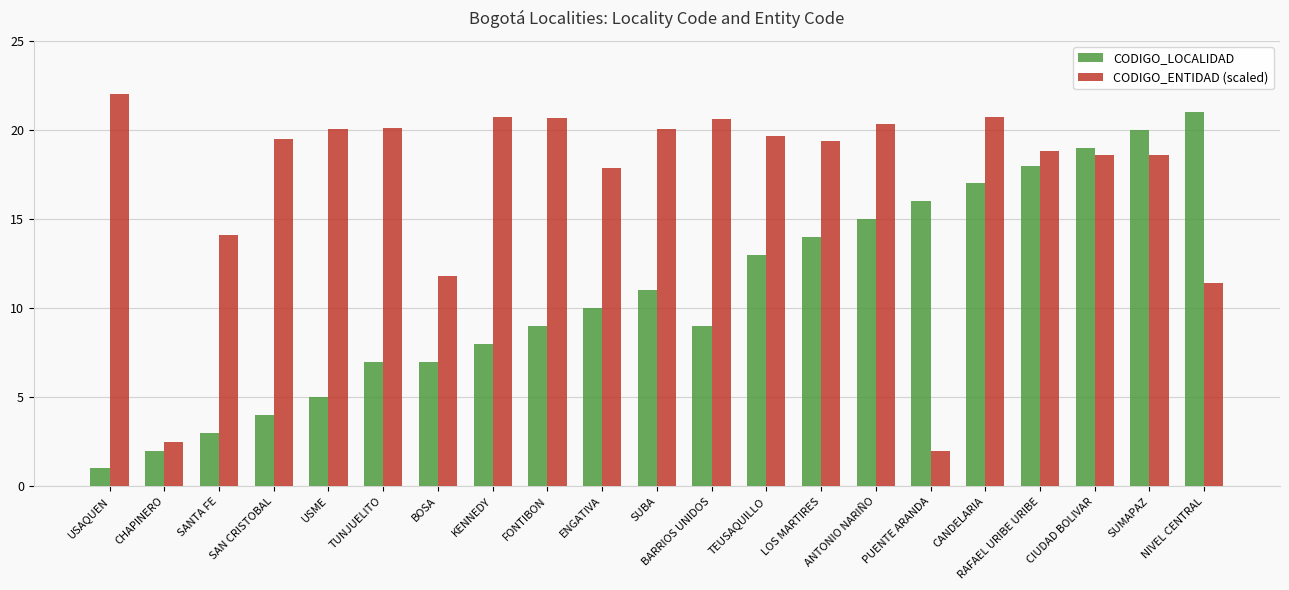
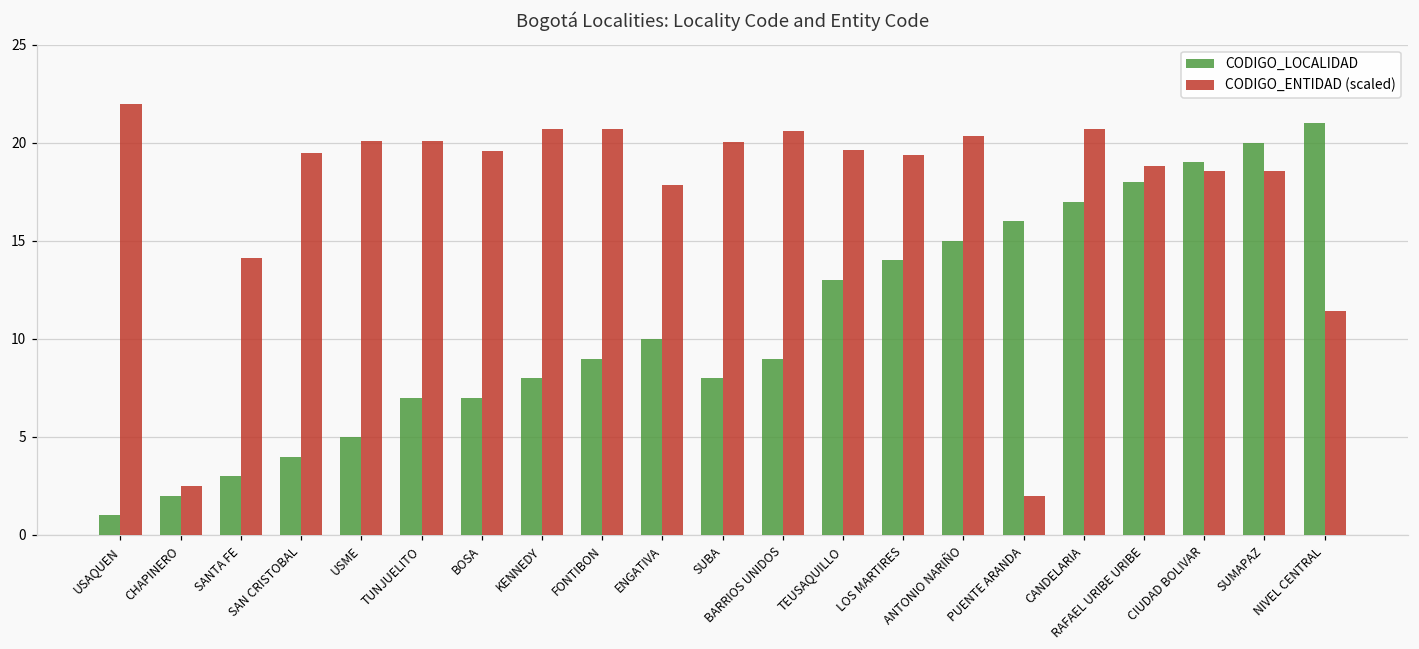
  {
    "CODIGO_LOCALIDAD": {
      "USAQUEN": 1,
      "CHAPINERO": 2,
      "SANTA FE": 3,
      "SAN CRISTOBAL": 4,
      "USME": 5,
      "TUNJUELITO": 7,
      "BOSA": 7,
      "KENNEDY": 8,
      "FONTIBON": 9,
      "ENGATIVA": 10,
-     "SUBA": 11,
+     "SUBA": 8,
      "BARRIOS UNIDOS": 9,
      "TEUSAQUILLO": 13,
      "LOS MARTIRES": 14,
      "ANTONIO NARIÑO": 15,
      "PUENTE ARANDA": 16,
      "CANDELARIA": 17,
      "RAFAEL URIBE URIBE": 18,
      "CIUDAD BOLIVAR": 19,
      "SUMAPAZ": 20,
      "NIVEL CENTRAL": 21
    },
    "CODIGO_ENTIDAD (scaled)": {
      "USAQUEN": 22.0,
      "CHAPINERO": 2.5,
      "SANTA FE": 14.1,
      "SAN CRISTOBAL": 19.5,
      "USME": 20.1,
      "TUNJUELITO": 20.1,
-     "BOSA": 11.8,
+     "BOSA": 19.6,
      "KENNEDY": 20.7,
      "FONTIBON": 20.7,
      "ENGATIVA": 17.9,
      "SUBA": 20.0,
      "BARRIOS UNIDOS": 20.6,
      "TEUSAQUILLO": 19.7,
      "LOS MARTIRES": 19.4,
      "ANTONIO NARIÑO": 20.3,
      "PUENTE ARANDA": 2.0,
      "CANDELARIA": 20.7,
      "RAFAEL URIBE URIBE": 18.8,
      "CIUDAD BOLIVAR": 18.6,
      "SUMAPAZ": 18.6,
      "NIVEL CENTRAL": 11.4
    }
  }
